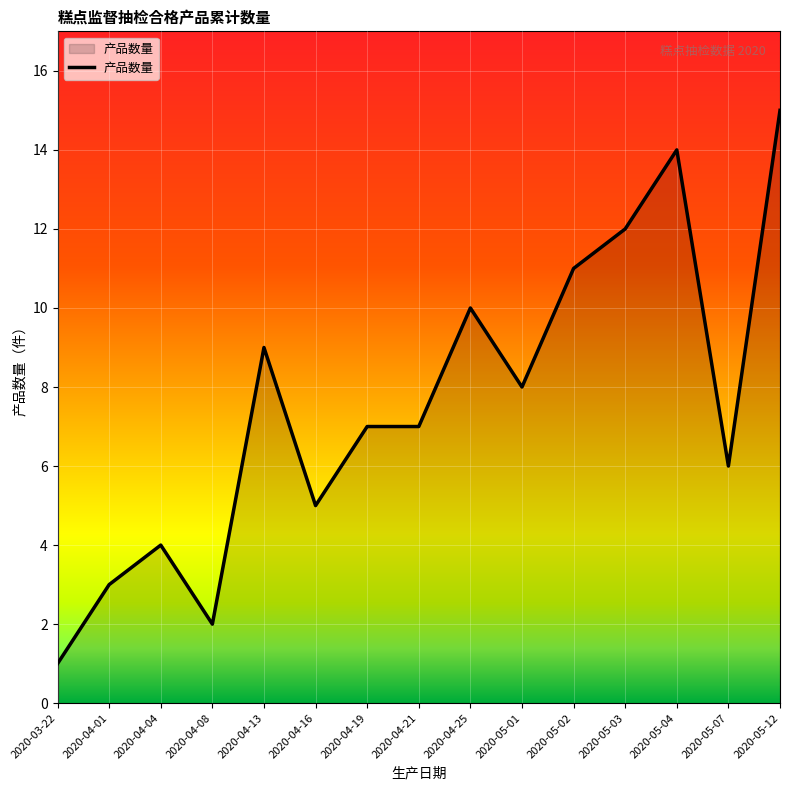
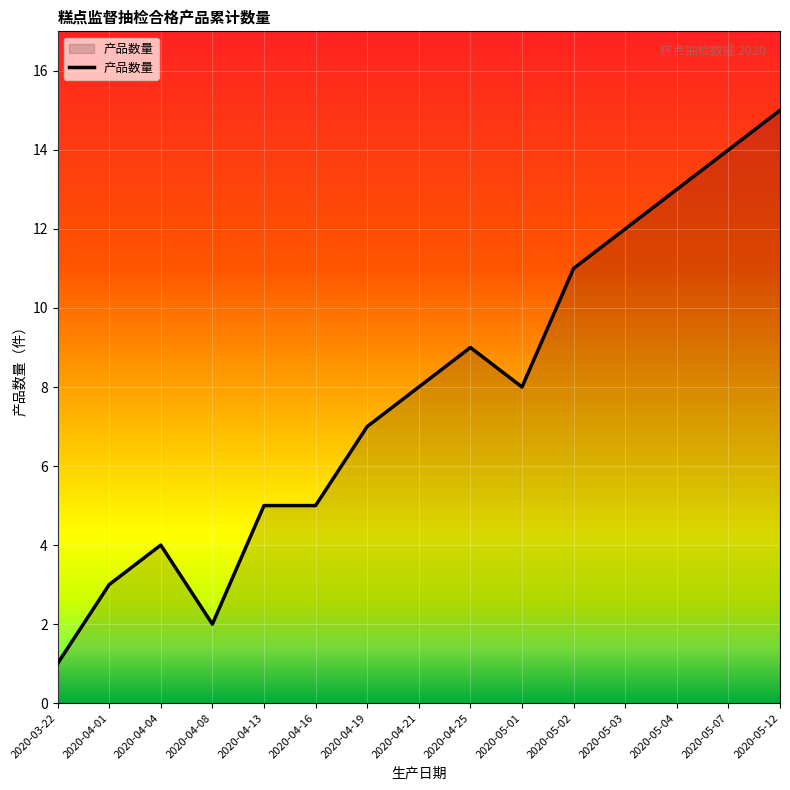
  {
    "2020-03-22": 1,
    "2020-04-01": 3,
    "2020-04-04": 4,
    "2020-04-08": 2,
-   "2020-04-13": 9,
+   "2020-04-13": 5,
    "2020-04-16": 5,
    "2020-04-19": 7,
-   "2020-04-21": 7,
-   "2020-04-25": 10,
+   "2020-04-21": 8,
+   "2020-04-25": 9,
    "2020-05-01": 8,
    "2020-05-02": 11,
    "2020-05-03": 12,
-   "2020-05-04": 14,
-   "2020-05-07": 6,
+   "2020-05-04": 13,
+   "2020-05-07": 14,
    "2020-05-12": 15
  }
